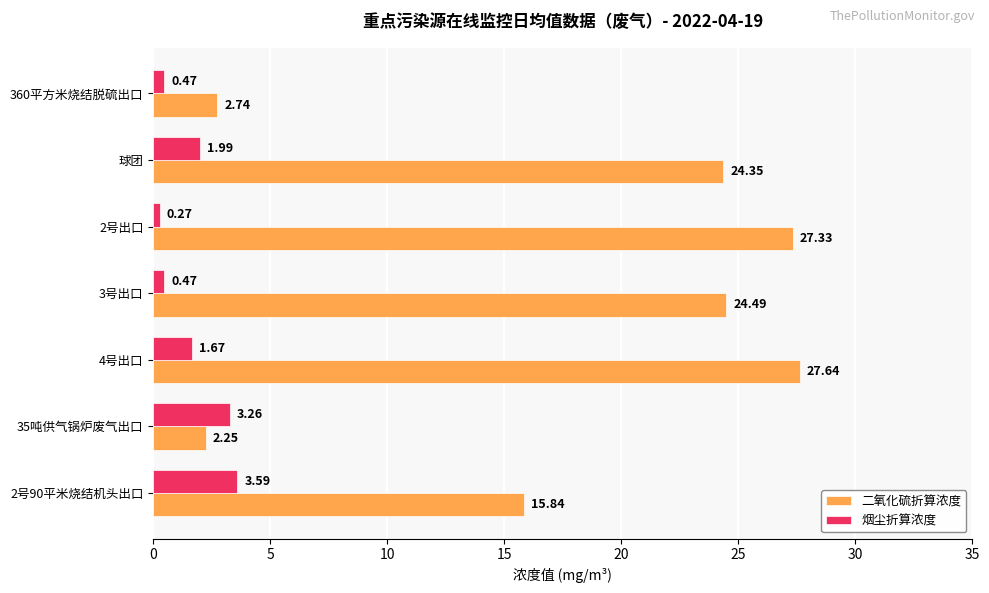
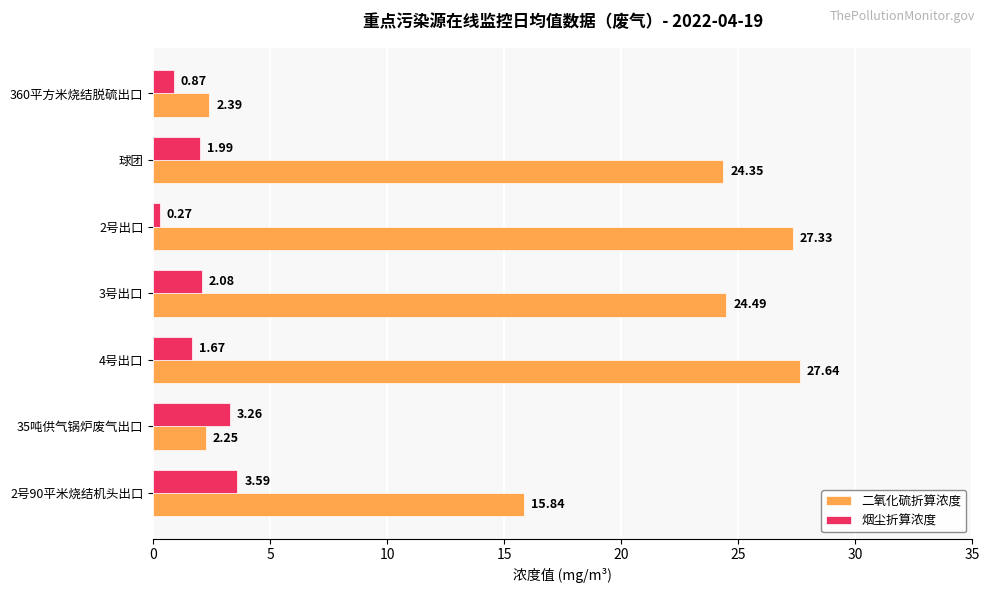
  {
    "二氧化硫折算浓度": {
-     "360平方米烧结脱硫出口": 2.74,
+     "360平方米烧结脱硫出口": 2.39,
      "球团": 24.35,
      "2号出口": 27.33,
      "3号出口": 24.49,
      "4号出口": 27.64,
      "35吨供气锅炉废气出口": 2.25,
      "2号90平米烧结机头出口": 15.84
    },
    "烟尘折算浓度": {
-     "360平方米烧结脱硫出口": 0.47,
+     "360平方米烧结脱硫出口": 0.87,
      "球团": 1.99,
      "2号出口": 0.27,
-     "3号出口": 0.47,
+     "3号出口": 2.08,
      "4号出口": 1.67,
      "35吨供气锅炉废气出口": 3.26,
      "2号90平米烧结机头出口": 3.59
    }
  }
